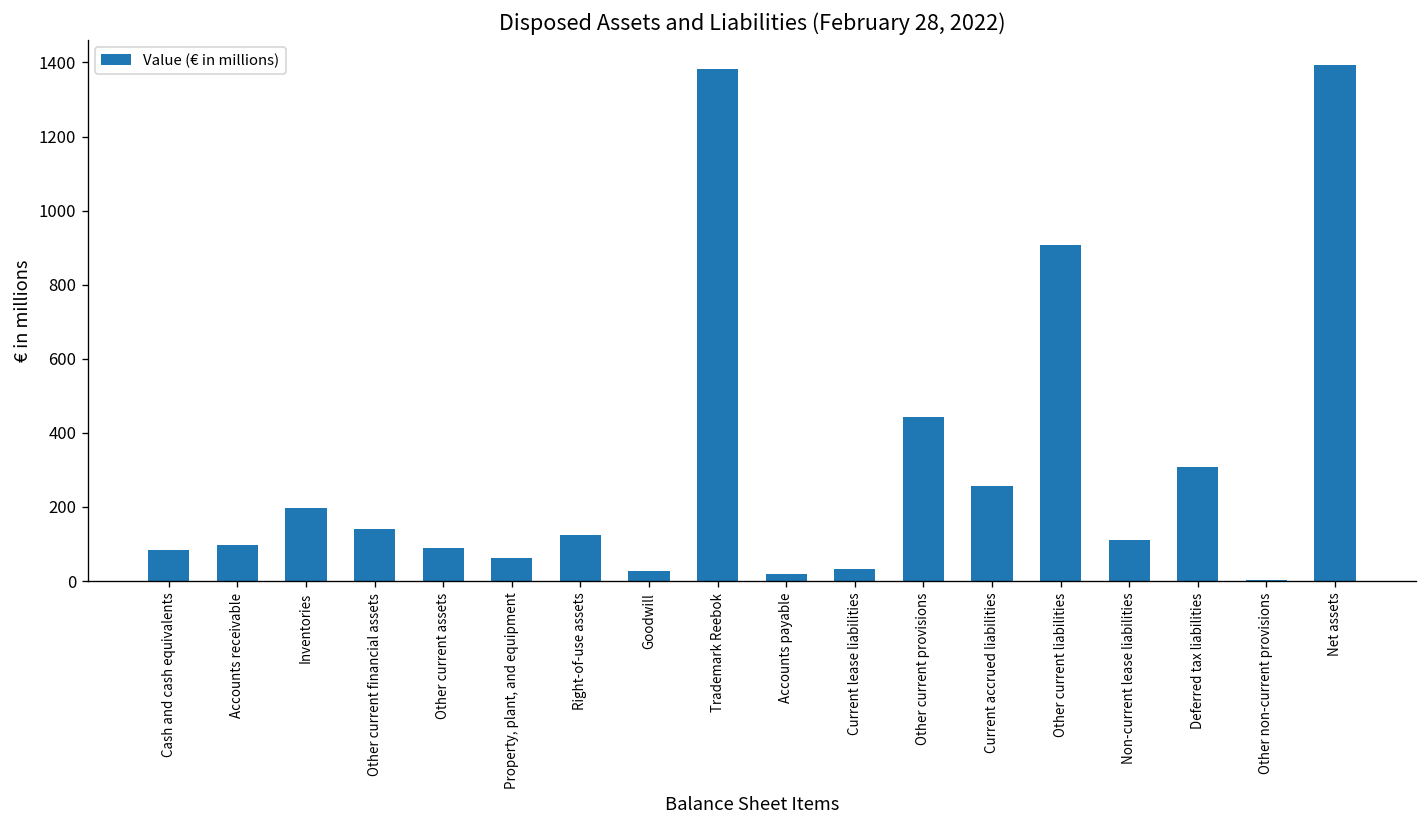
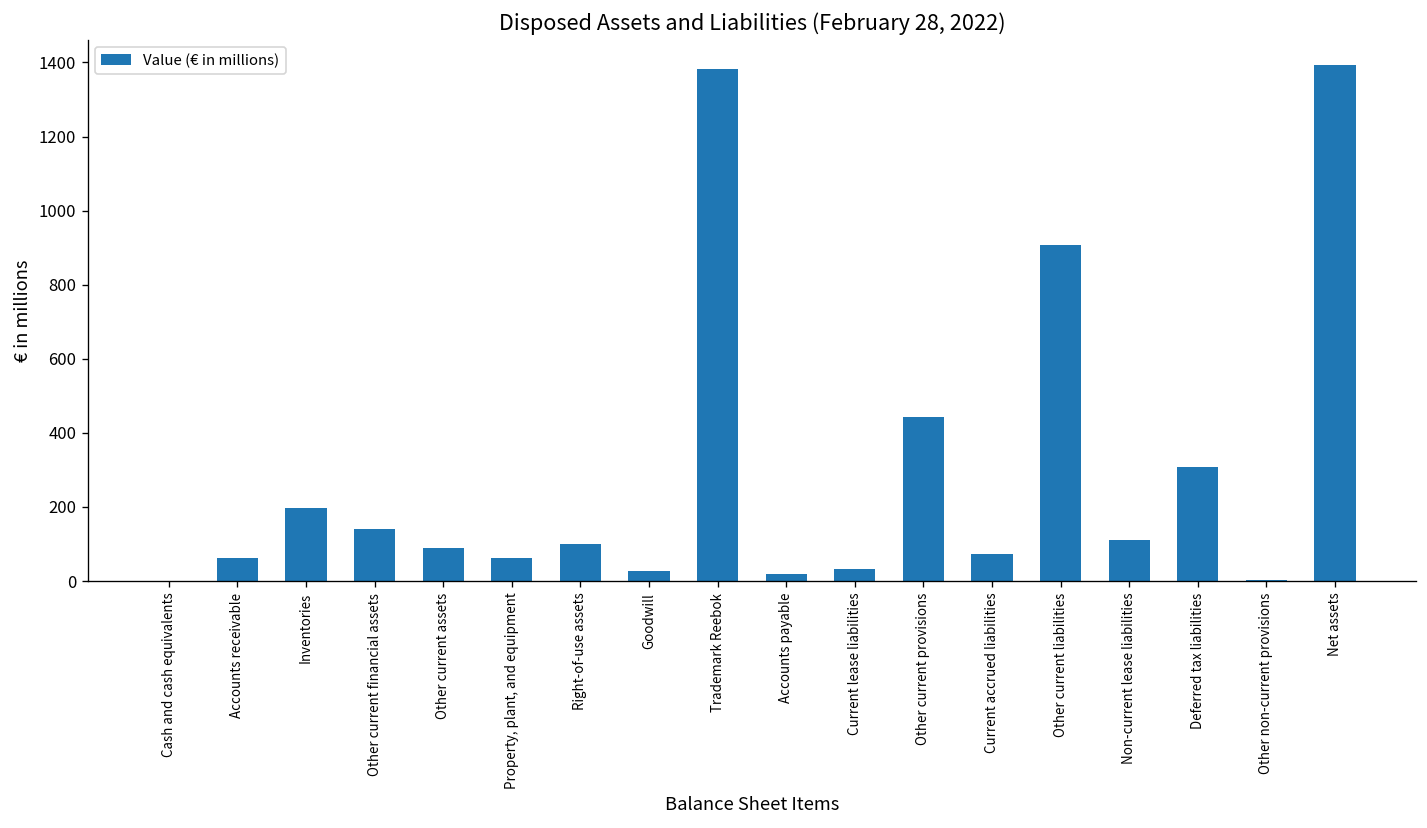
  {
-   "Cash and cash equivalents": 90,
-   "Accounts receivable": 100,
+   "Cash and cash equivalents": 0,
+   "Accounts receivable": 60,
    "Inventories": 200,
    "Other current financial assets": 140,
    "Other current assets": 90,
    "Property, plant, and equipment": 60,
-   "Right-of-use assets": 130,
+   "Right-of-use assets": 100,
    "Goodwill": 30,
    "Trademark Reebok": 1380,
    "Accounts payable": 20,
    "Current lease liabilities": 30,
    "Other current provisions": 440,
-   "Current accrued liabilities": 260,
+   "Current accrued liabilities": 70,
    "Other current liabilities": 910,
    "Non-current lease liabilities": 110,
    "Deferred tax liabilities": 310,
    "Net assets": 1390
  }
